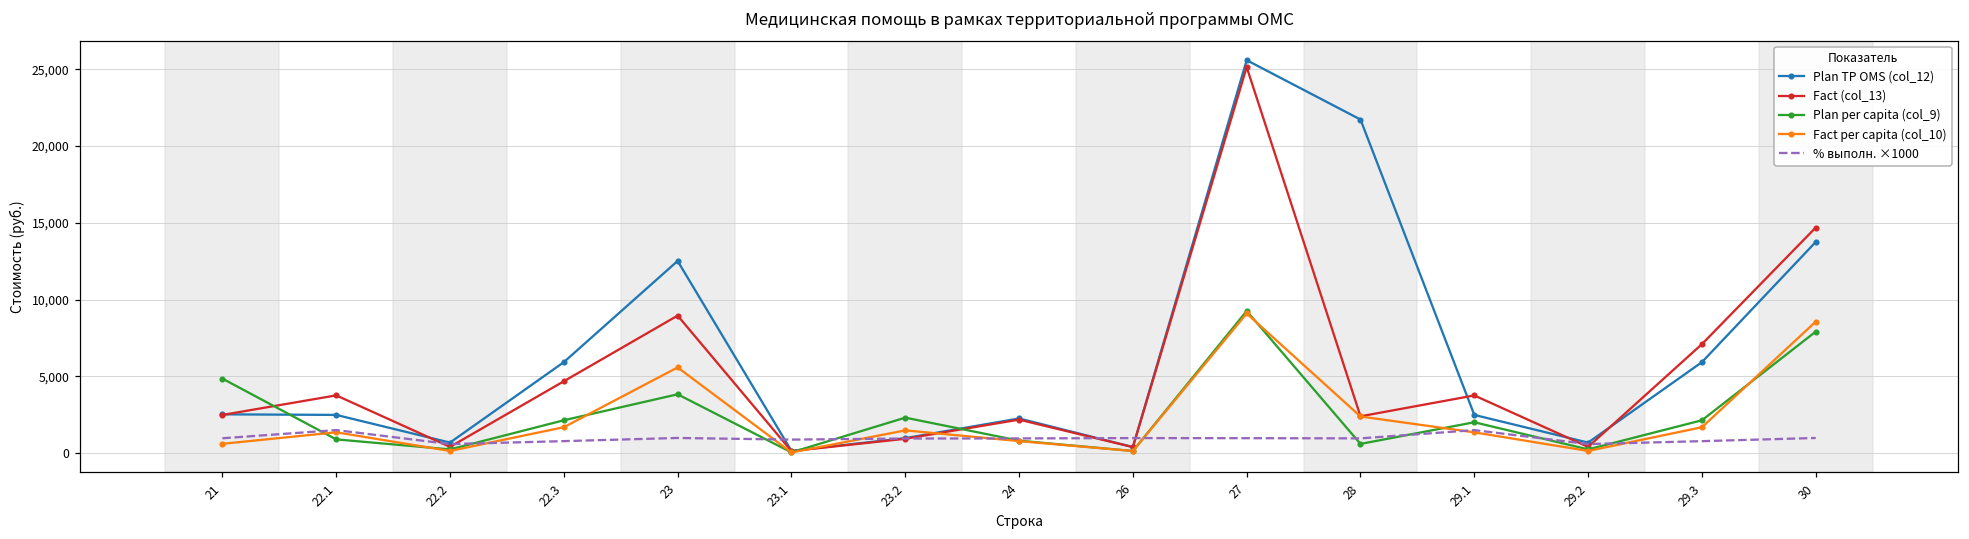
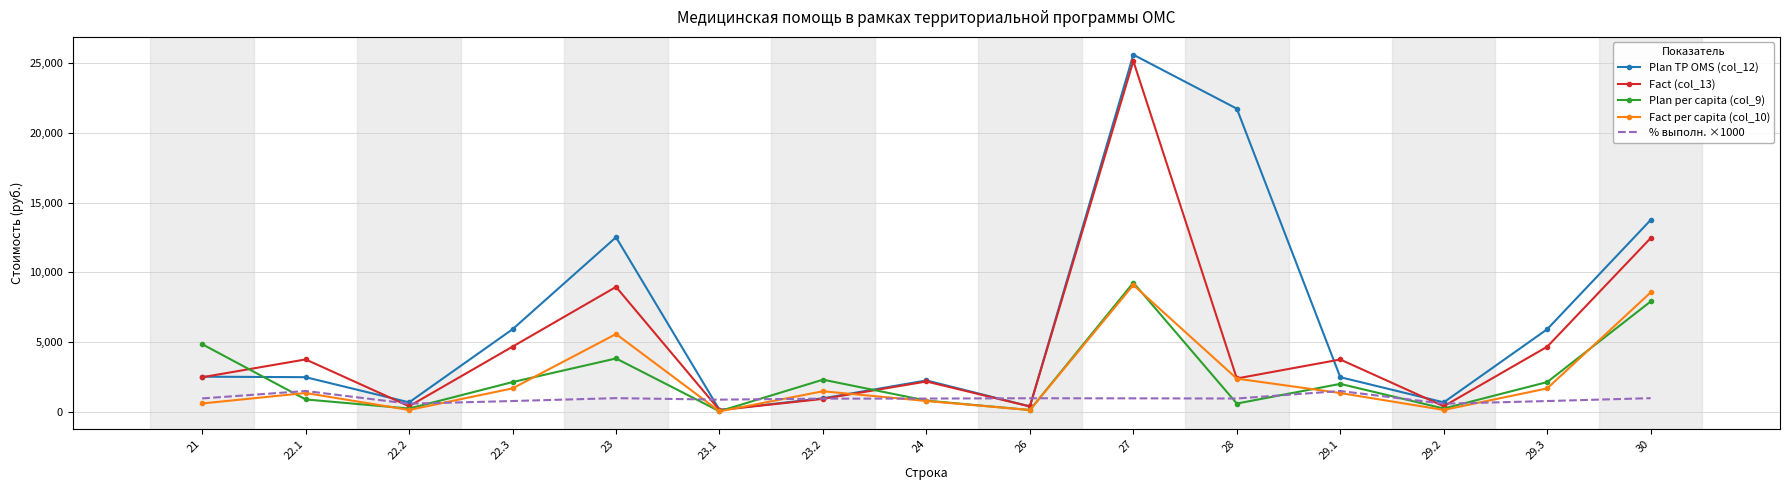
  {
    "Plan TP OMS (col_12)": {
      "22.1": "2,500",
      "22.3": "5,900",
      "23": "12,500",
      "27": "25,600",
      "28": "21,700",
      "29.1": "2,500",
      "29.3": "5,900",
      "30": "13,800"
    },
    "Fact (col_13)": {
      "22.1": "3,800",
      "22.3": "4,700",
      "23": "9,000",
      "27": "25,100",
      "29.1": "3,800",
-     "29.3": "7,100",
-     "30": "14,700"
+     "29.3": "4,700",
+     "30": "12,500"
    },
    "Plan per capita (col_9)": {
      "21": "4,900",
      "22.1": "900",
      "22.3": "2,100",
      "23": "3,800",
      "23.2": "2,300",
      "28": "600",
      "29.1": "2,000",
      "29.3": "2,100",
      "30": "7,900"
    },
    "Fact per capita (col_10)": {
      "21": "600",
      "22.3": "1,700",
      "23": "5,600",
      "23.2": "1,500",
      "29.3": "1,700",
      "30": "8,600"
    },
    "% выполн. ×1000": {
      "21": "1,000",
      "22.3": "800",
      "23": "1,000",
      "23.1": "900",
      "26": "1,000",
      "27": "1,000",
      "28": "1,000",
      "29.3": "800",
      "30": "1,000"
    }
  }
